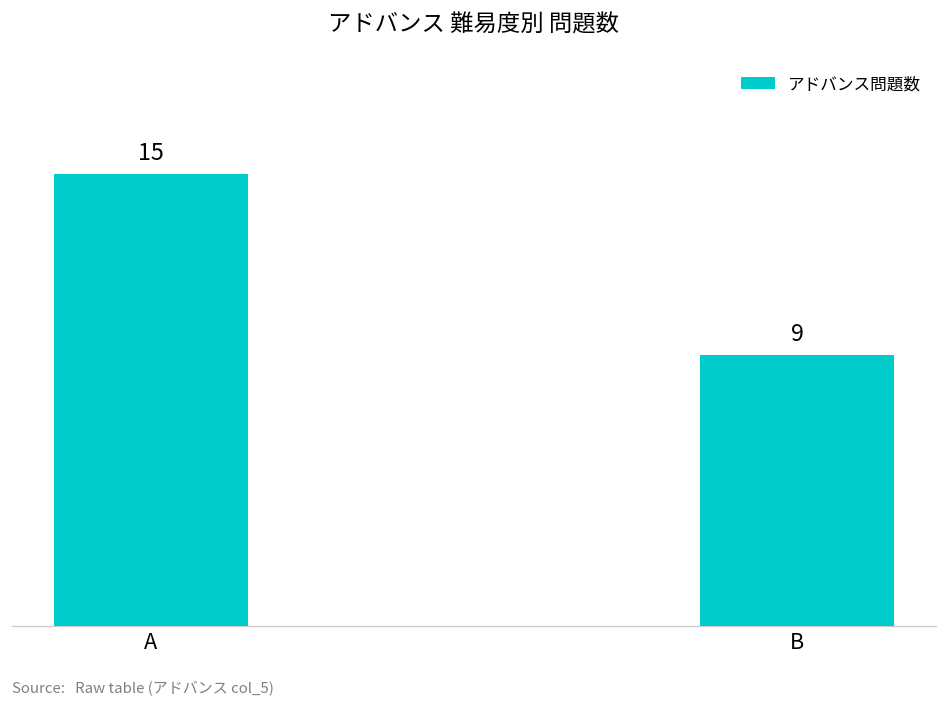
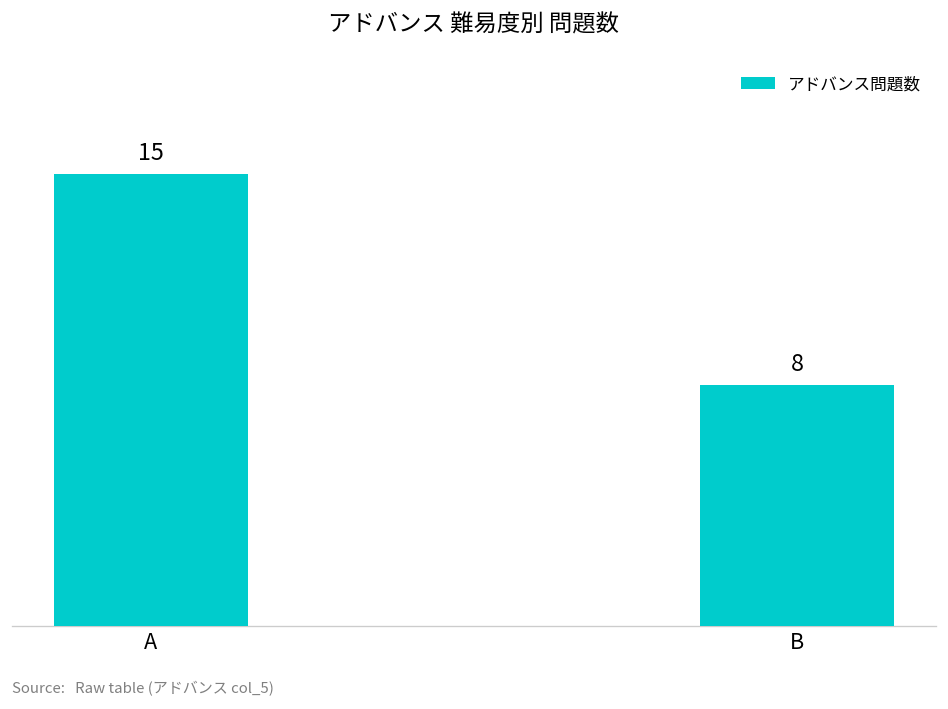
  {
    "A": 15,
-   "B": 9
+   "B": 8
  }
